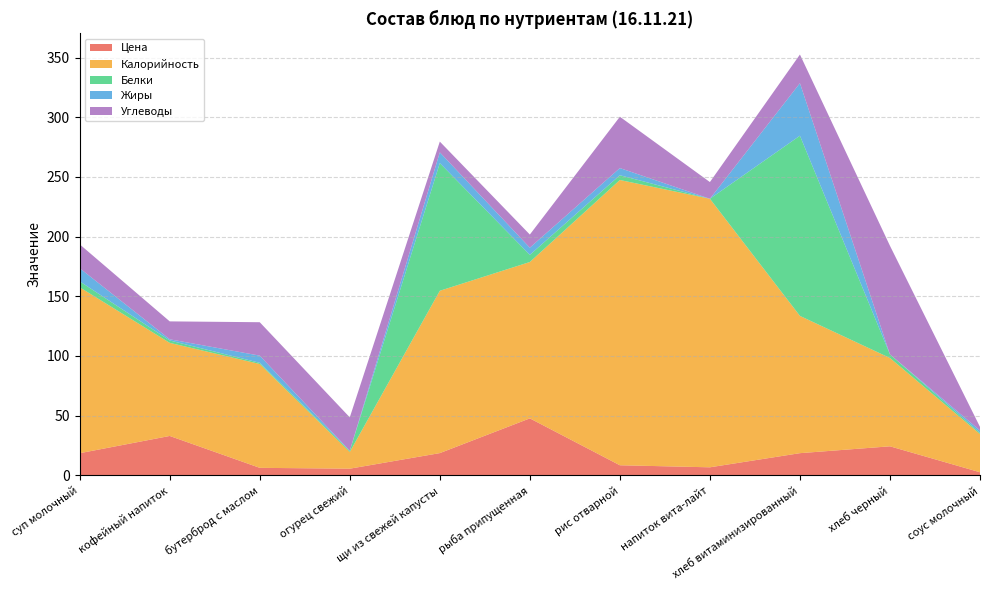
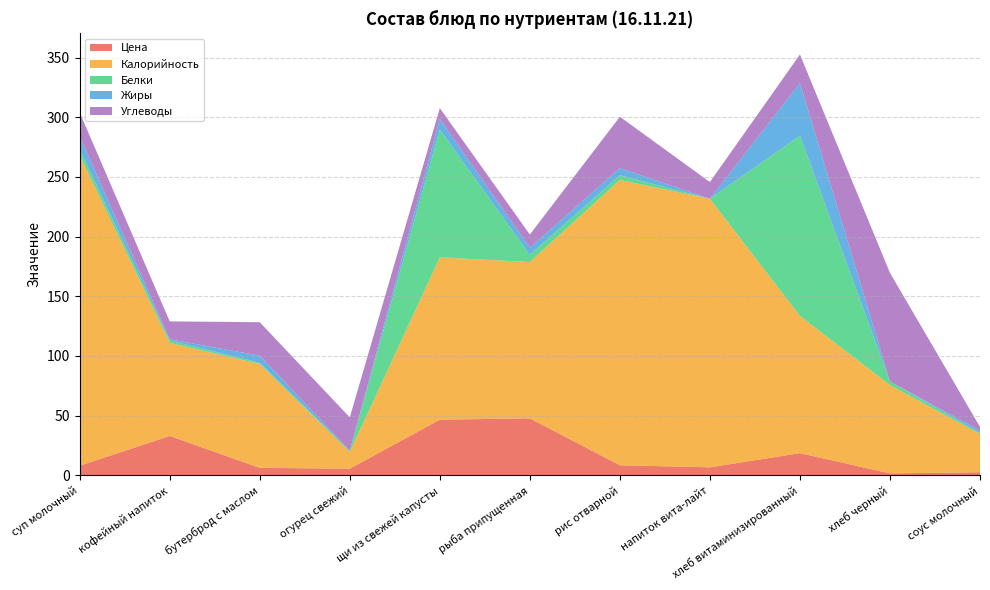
  {
    "Цена": {
-     "суп молочный": 19,
+     "суп молочный": 8,
      "кофейный напиток": 33,
      "бутерброд с маслом": 6,
      "огурец свежий": 6,
-     "щи из свежей капусты": 19,
+     "щи из свежей капусты": 47,
      "рыба припущенная": 48,
      "рис отварной": 8,
      "напиток вита-лайт": 7,
      "хлеб витаминизированный": 19,
-     "хлеб черный": 24,
+     "хлеб черный": 2,
      "соус молочный": 3
    },
    "Калорийность": {
-     "суп молочный": 139,
+     "суп молочный": 260,
      "щи из свежей капусты": 136,
      "рыба припущенная": 131,
      "рис отварной": 239,
      "хлеб витаминизированный": 115,
      "хлеб черный": 74
    },
    "Белки": {
      "суп молочный": 5,
      "щи из свежей капусты": 107,
      "рыба припущенная": 6,
      "рис отварной": 4,
      "хлеб витаминизированный": 151
    },
    "Жиры": {
      "суп молочный": 11,
      "бутерброд с маслом": 6,
      "щи из свежей капусты": 9,
      "рыба припущенная": 6,
      "рис отварной": 6,
      "хлеб витаминизированный": 44
    },
    "Углеводы": {
      "суп молочный": 20,
      "кофейный напиток": 15,
      "бутерброд с маслом": 28,
      "огурец свежий": 28,
      "щи из свежей капусты": 9,
      "рыба припущенная": 11,
      "рис отварной": 43,
      "напиток вита-лайт": 14,
      "хлеб витаминизированный": 24,
      "хлеб черный": 91,
      "соус молочный": 3
    }
  }
